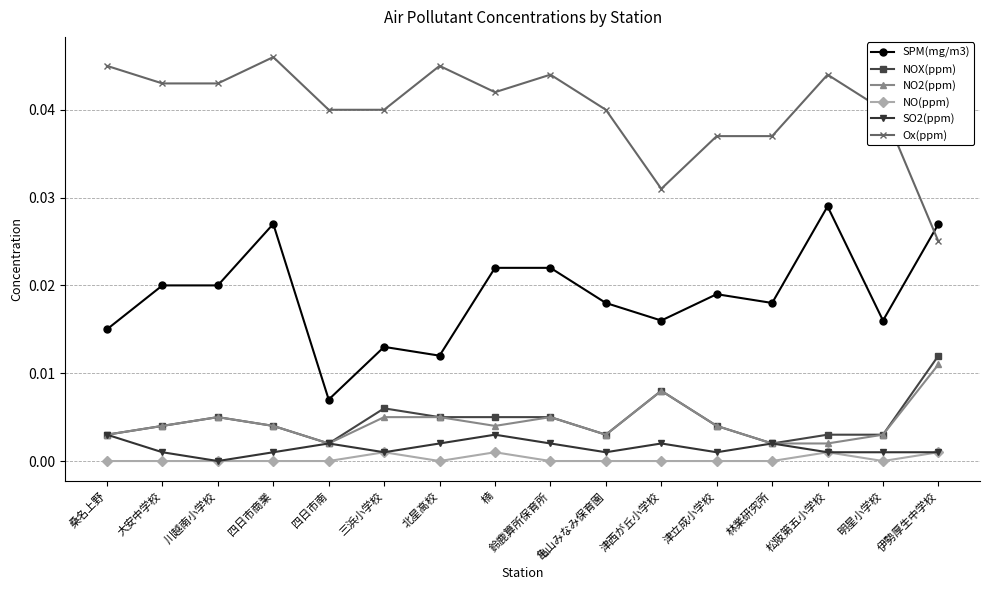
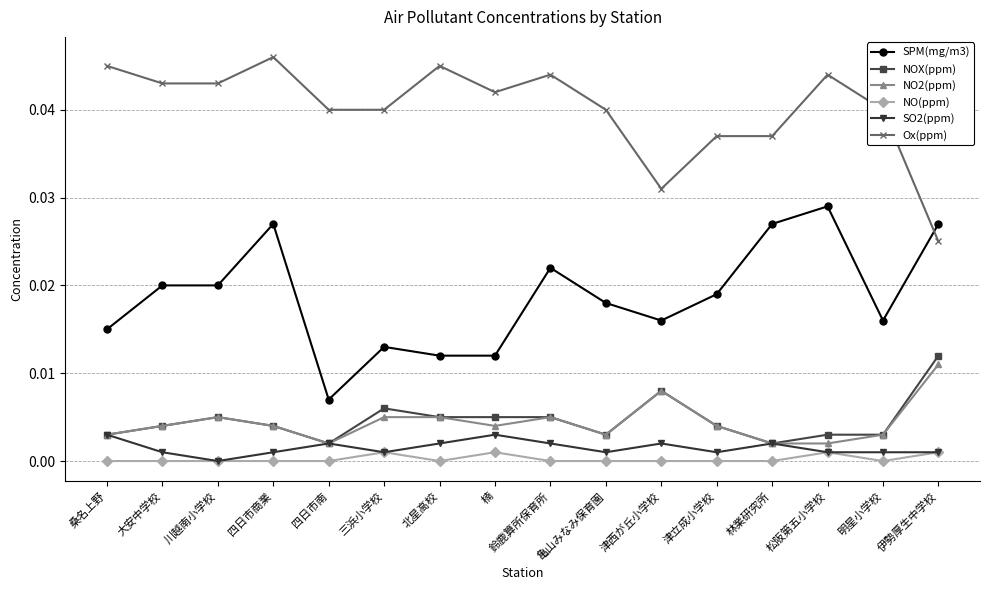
  {
    "SPM(mg/m3)": {
      "桑名上野": 0.015,
      "大安中学校": 0.020,
      "川越南小学校": 0.020,
      "四日市商業": 0.027,
      "四日市南": 0.007,
      "三浜小学校": 0.013,
      "北星高校": 0.012,
-     "楠": 0.022,
+     "楠": 0.012,
      "鈴鹿算所保育所": 0.022,
      "亀山みなみ保育園": 0.018,
      "津西が丘小学校": 0.016,
      "津立成小学校": 0.019,
-     "林業研究所": 0.018,
+     "林業研究所": 0.027,
      "松阪第五小学校": 0.029,
      "明星小学校": 0.016,
      "伊勢厚生中学校": 0.027
    }
  }
